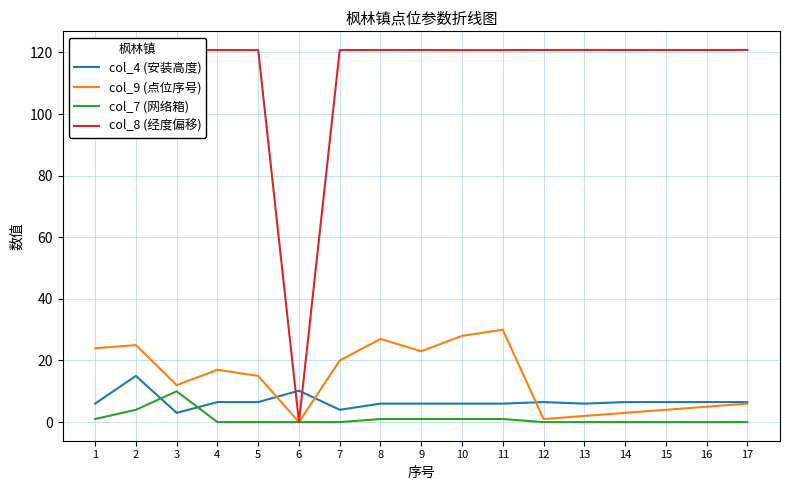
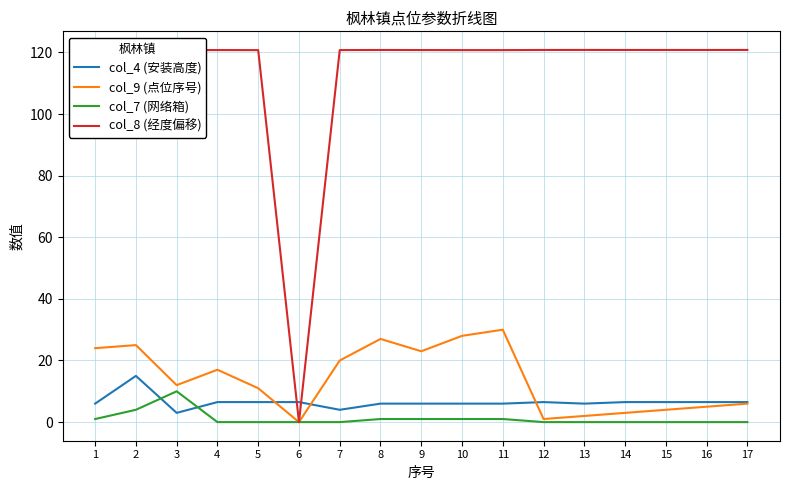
  {
    "col_4 (安装高度)": {
      "1": 6,
      "2": 15,
      "3": 3,
      "4": 7,
      "5": 7,
-     "6": 10,
+     "6": 7,
      "7": 4,
      "8": 6,
      "9": 6,
      "10": 6,
      "11": 6,
      "12": 7,
      "13": 6,
      "14": 7,
      "15": 7,
      "16": 7
    },
    "col_9 (点位序号)": {
      "1": 24,
      "2": 25,
      "3": 12,
      "4": 17,
-     "5": 15,
+     "5": 11,
      "7": 20,
      "8": 27,
      "9": 23,
      "10": 28,
      "11": 30,
      "12": 1,
      "13": 2,
      "14": 3,
      "15": 4,
      "16": 5
    },
    "col_7 (网络箱)": {
      "1": 1,
      "2": 4,
      "3": 10,
      "4": 0,
      "5": 0,
      "7": 0,
      "8": 1,
      "9": 1,
      "10": 1,
      "11": 1,
      "12": 0,
      "13": 0,
      "14": 0,
      "15": 0,
      "16": 0,
      "17": 0
    },
    "col_8 (经度偏移)": {
      "4": 121,
      "5": 121,
      "7": 121,
      "8": 121,
      "9": 121,
      "10": 121,
      "11": 121,
      "12": 121,
      "13": 121,
      "14": 121,
      "15": 121,
      "16": 121,
      "17": 121
    }
  }
